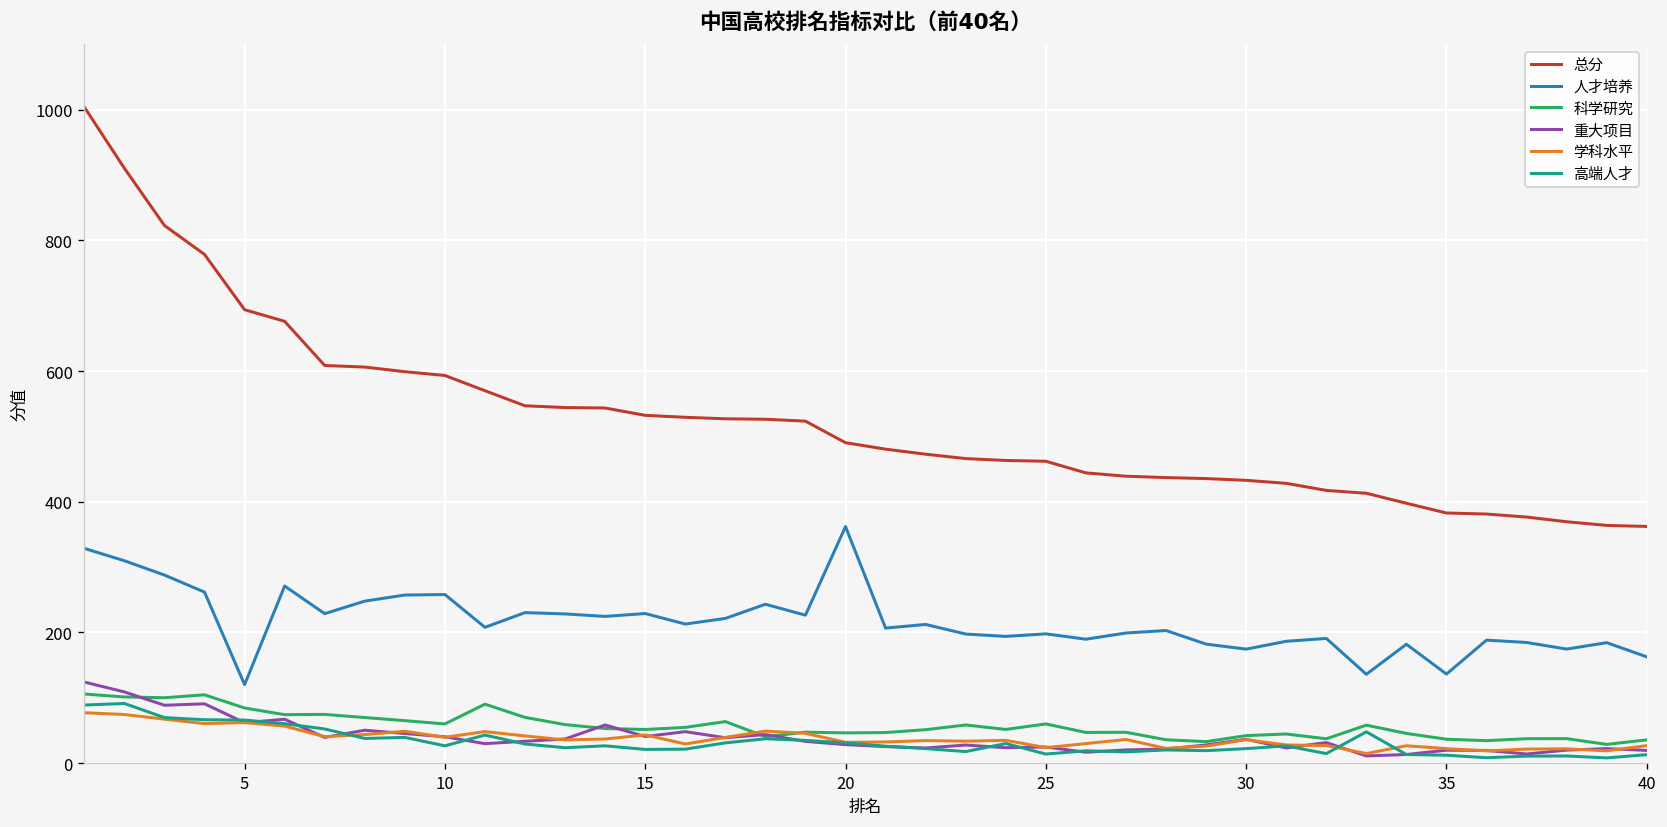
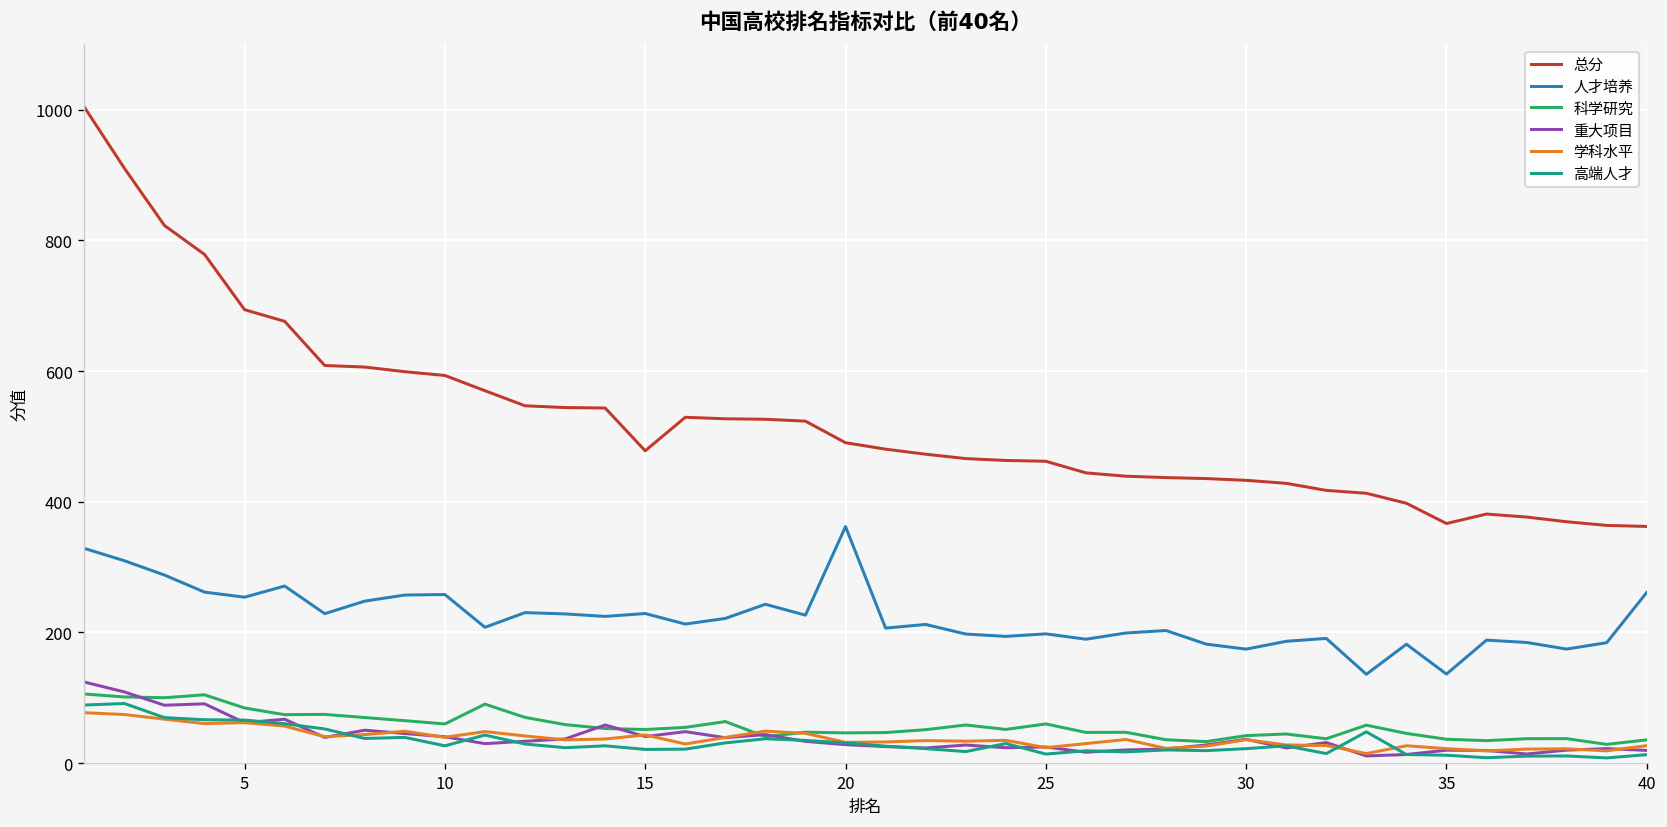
  {
    "总分": {
      "5": 690,
      "10": 590,
-     "15": 530,
+     "15": 480,
      "20": 490,
      "25": 460,
      "30": 430,
-     "35": 380,
+     "35": 370,
      "40": 360
    },
    "人才培养": {
-     "5": 120,
+     "5": 250,
      "10": 260,
      "15": 230,
      "20": 360,
      "25": 200,
      "30": 170,
      "35": 140,
-     "40": 160
+     "40": 260
    },
    "重大项目": {
      "40": 20
    },
    "学科水平": {
      "40": 30
    }
  }
